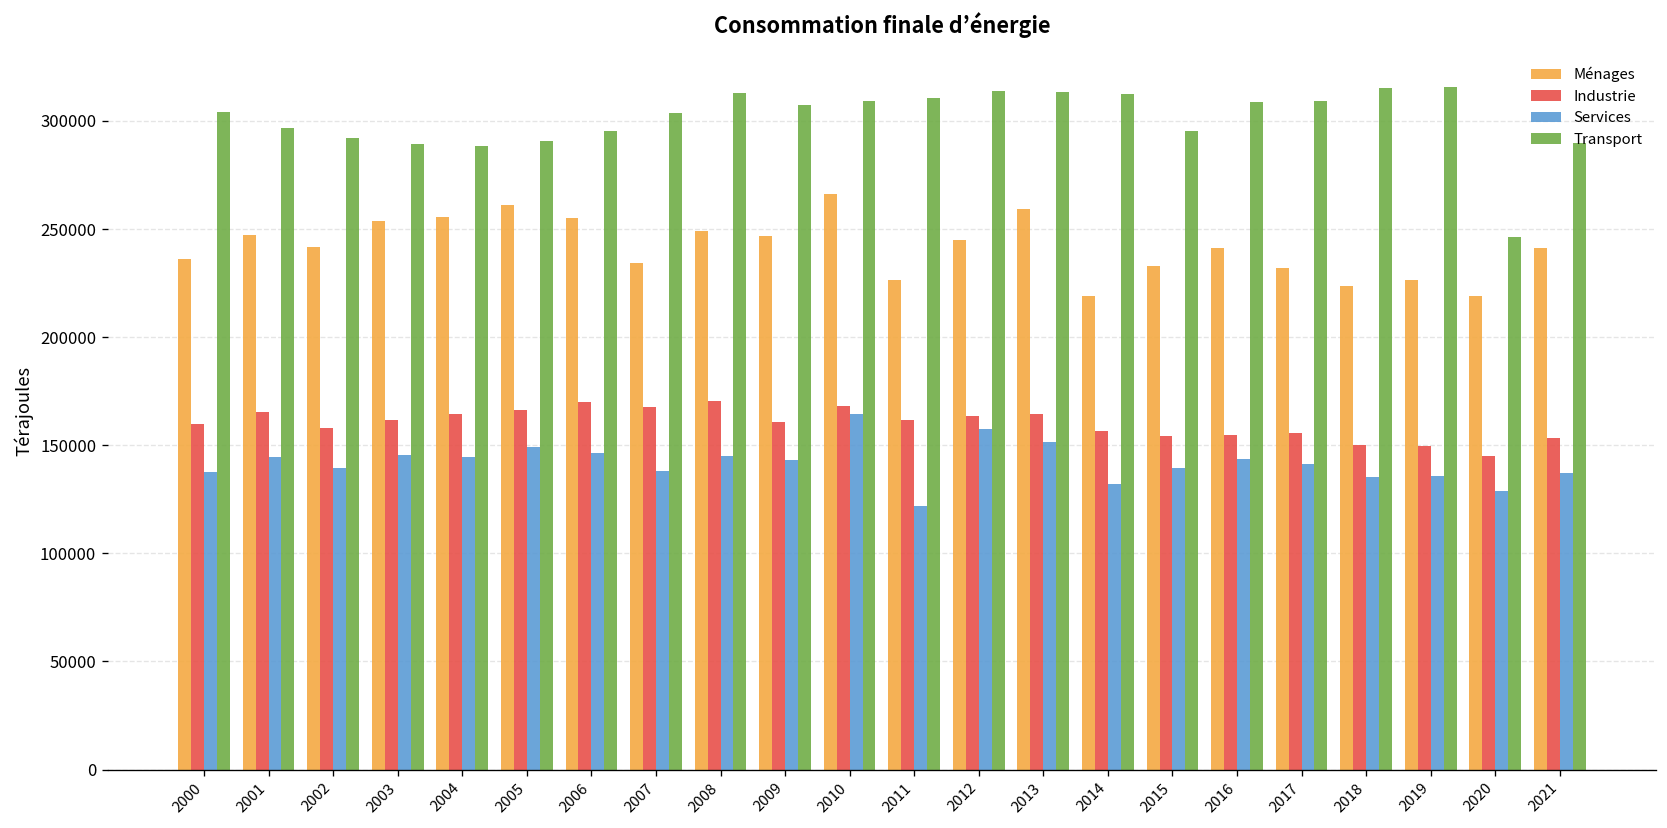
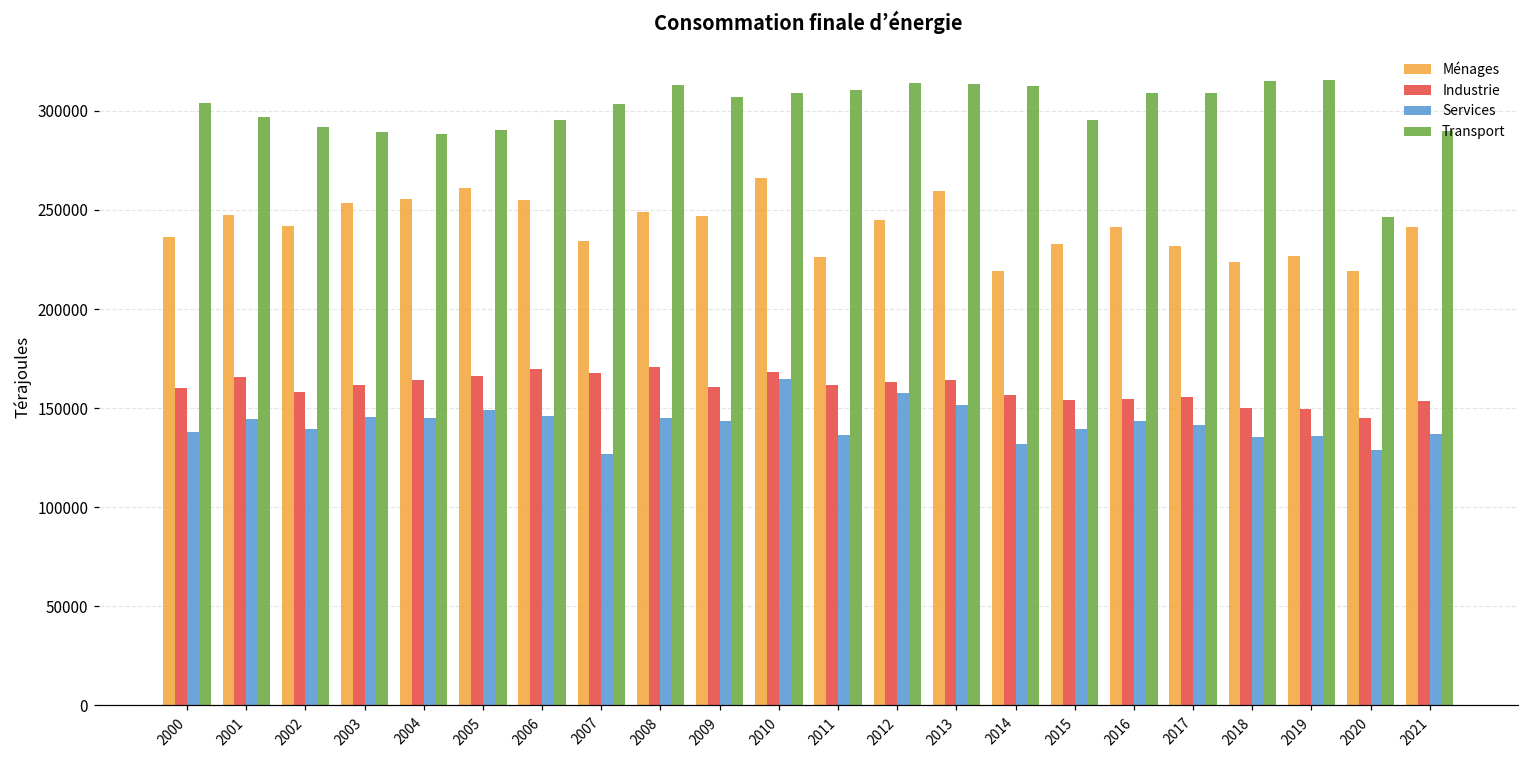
  {
    "Ménages": {
      "2000": 236000,
      "2001": 247000,
      "2002": 242000,
      "2003": 254000,
      "2004": 256000,
      "2005": 261000,
      "2006": 255000,
      "2007": 234000,
      "2008": 249000,
      "2009": 247000,
      "2010": 266000,
      "2011": 226000,
      "2012": 245000,
      "2013": 259000,
      "2014": 219000,
      "2015": 233000,
      "2016": 241000,
      "2017": 232000,
      "2018": 224000,
      "2019": 227000,
      "2020": 219000,
      "2021": 241000
    },
    "Industrie": {
      "2000": 160000,
      "2001": 166000,
      "2002": 158000,
      "2003": 162000,
      "2004": 164000,
      "2005": 166000,
      "2006": 170000,
      "2007": 168000,
      "2008": 171000,
      "2009": 161000,
      "2010": 168000,
      "2011": 162000,
      "2012": 163000,
      "2013": 164000,
      "2014": 157000,
      "2015": 154000,
      "2016": 155000,
      "2017": 156000,
      "2018": 150000,
      "2019": 150000,
      "2020": 145000,
      "2021": 153000
    },
    "Services": {
      "2000": 138000,
      "2001": 144000,
      "2002": 139000,
      "2003": 145000,
      "2004": 145000,
      "2005": 149000,
      "2006": 146000,
-     "2007": 138000,
+     "2007": 127000,
      "2008": 145000,
      "2009": 143000,
      "2010": 165000,
-     "2011": 122000,
+     "2011": 136000,
      "2012": 158000,
      "2013": 151000,
      "2014": 132000,
      "2015": 139000,
      "2016": 143000,
      "2017": 141000,
      "2018": 135000,
      "2019": 136000,
      "2020": 129000,
      "2021": 137000
    },
    "Transport": {
      "2000": 304000,
      "2001": 297000,
      "2002": 292000,
      "2003": 289000,
      "2004": 288000,
      "2005": 290000,
      "2006": 295000,
      "2007": 303000,
      "2008": 313000,
      "2009": 307000,
      "2010": 309000,
      "2011": 310000,
      "2012": 314000,
      "2013": 314000,
      "2014": 313000,
      "2015": 295000,
      "2016": 309000,
      "2017": 309000,
      "2018": 315000,
      "2019": 316000,
      "2020": 246000,
      "2021": 290000
    }
  }
